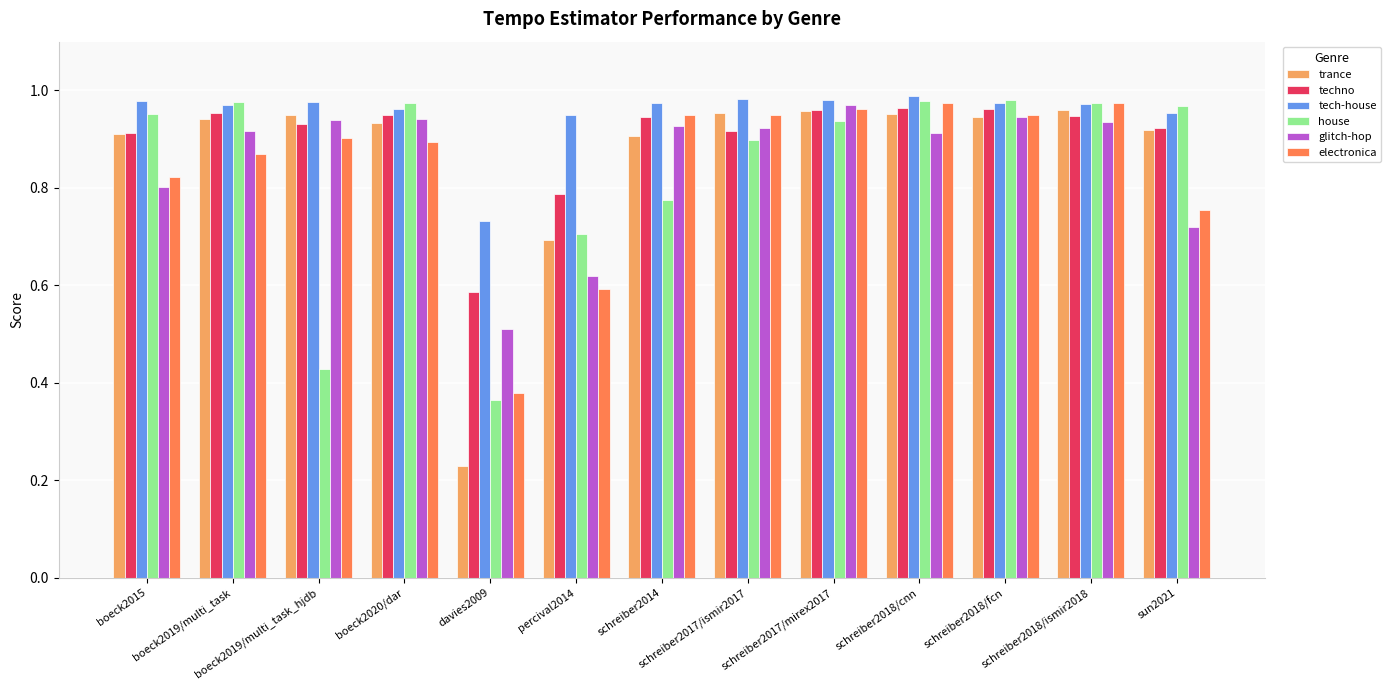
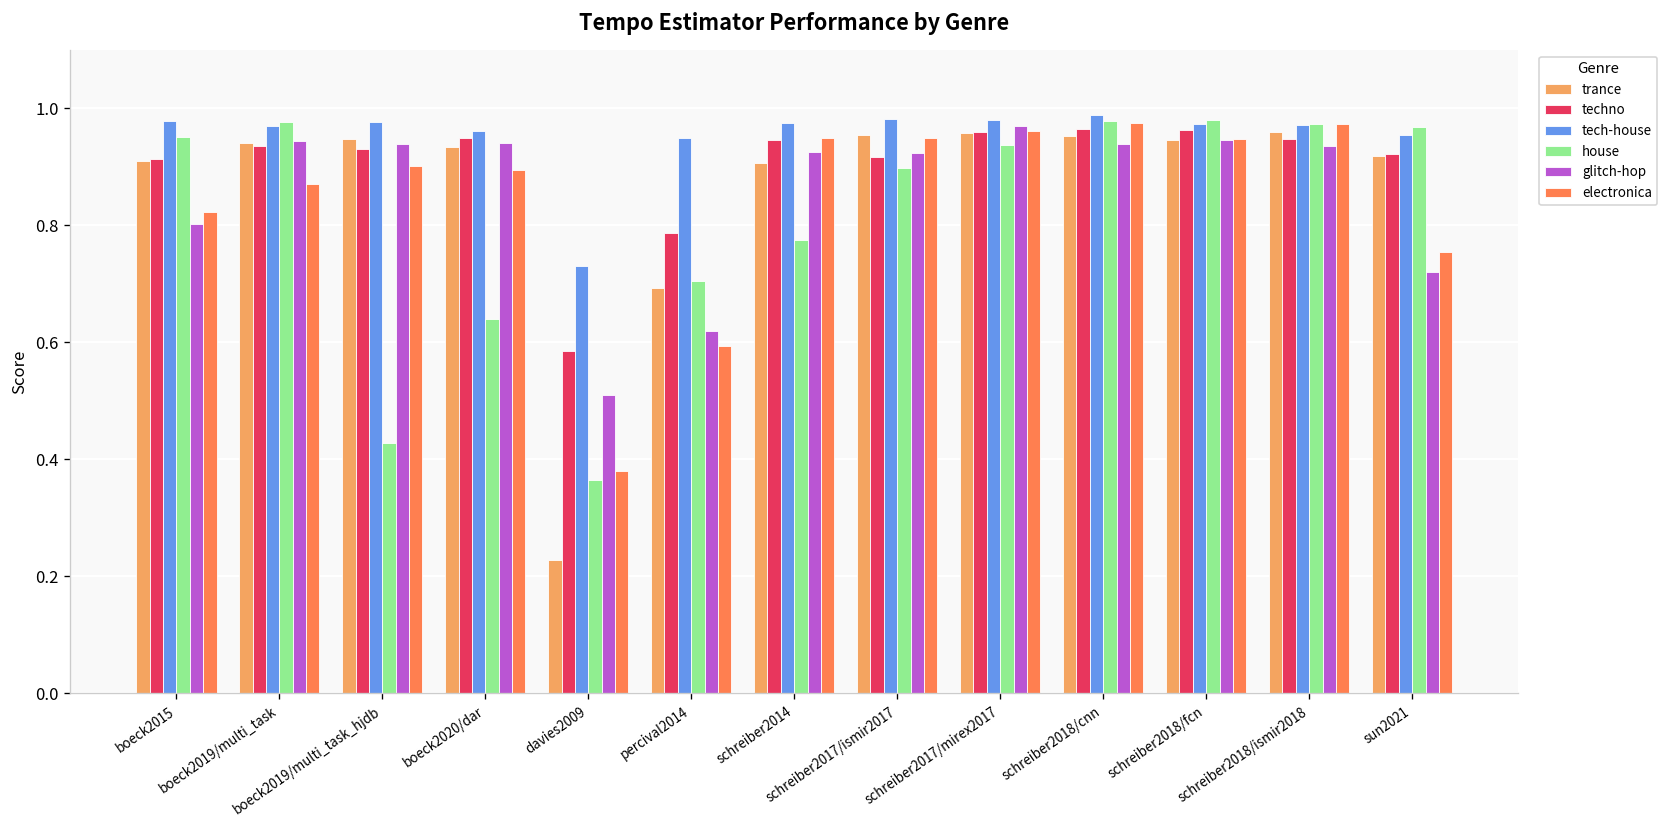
  {
    "techno": {
      "boeck2015": 0.91,
-     "boeck2019/multi_task": 0.95,
+     "boeck2019/multi_task": 0.94,
      "boeck2019/multi_task_hjdb": 0.93,
      "boeck2020/dar": 0.95,
      "davies2009": 0.59,
      "percival2014": 0.79,
      "schreiber2014": 0.95,
      "schreiber2017/ismir2017": 0.92,
      "schreiber2017/mirex2017": 0.96,
      "schreiber2018/cnn": 0.96,
      "schreiber2018/fcn": 0.96,
      "schreiber2018/ismir2018": 0.95,
      "sun2021": 0.92
    },
    "tech-house": {
      "boeck2015": 0.98,
      "boeck2019/multi_task": 0.97,
      "boeck2019/multi_task_hjdb": 0.98,
      "boeck2020/dar": 0.96,
      "davies2009": 0.73,
      "percival2014": 0.95,
      "schreiber2014": 0.97,
      "schreiber2017/ismir2017": 0.98,
      "schreiber2017/mirex2017": 0.98,
      "schreiber2018/cnn": 0.99,
      "schreiber2018/fcn": 0.97,
      "schreiber2018/ismir2018": 0.97,
      "sun2021": 0.95
    },
    "house": {
      "boeck2015": 0.95,
      "boeck2019/multi_task": 0.98,
      "boeck2019/multi_task_hjdb": 0.43,
-     "boeck2020/dar": 0.97,
+     "boeck2020/dar": 0.64,
      "davies2009": 0.36,
      "percival2014": 0.70,
      "schreiber2014": 0.77,
      "schreiber2017/ismir2017": 0.90,
      "schreiber2017/mirex2017": 0.94,
      "schreiber2018/cnn": 0.98,
      "schreiber2018/fcn": 0.98,
      "schreiber2018/ismir2018": 0.97,
      "sun2021": 0.97
    },
    "glitch-hop": {
      "boeck2015": 0.80,
-     "boeck2019/multi_task": 0.92,
+     "boeck2019/multi_task": 0.94,
      "boeck2019/multi_task_hjdb": 0.94,
      "boeck2020/dar": 0.94,
      "davies2009": 0.51,
      "percival2014": 0.62,
      "schreiber2014": 0.93,
      "schreiber2017/ismir2017": 0.92,
      "schreiber2017/mirex2017": 0.97,
-     "schreiber2018/cnn": 0.91,
+     "schreiber2018/cnn": 0.94,
      "schreiber2018/fcn": 0.95,
      "schreiber2018/ismir2018": 0.94,
      "sun2021": 0.72
    }
  }
